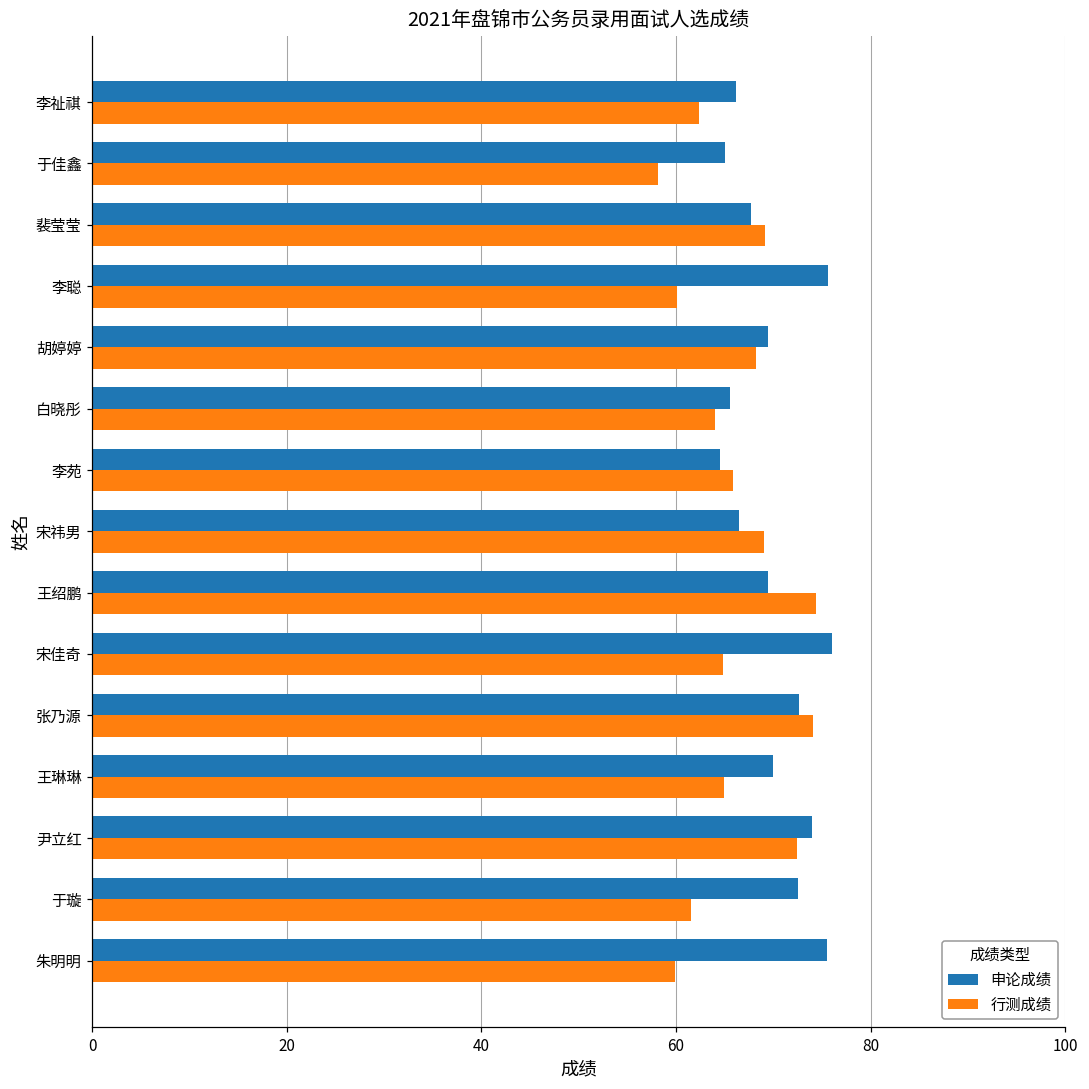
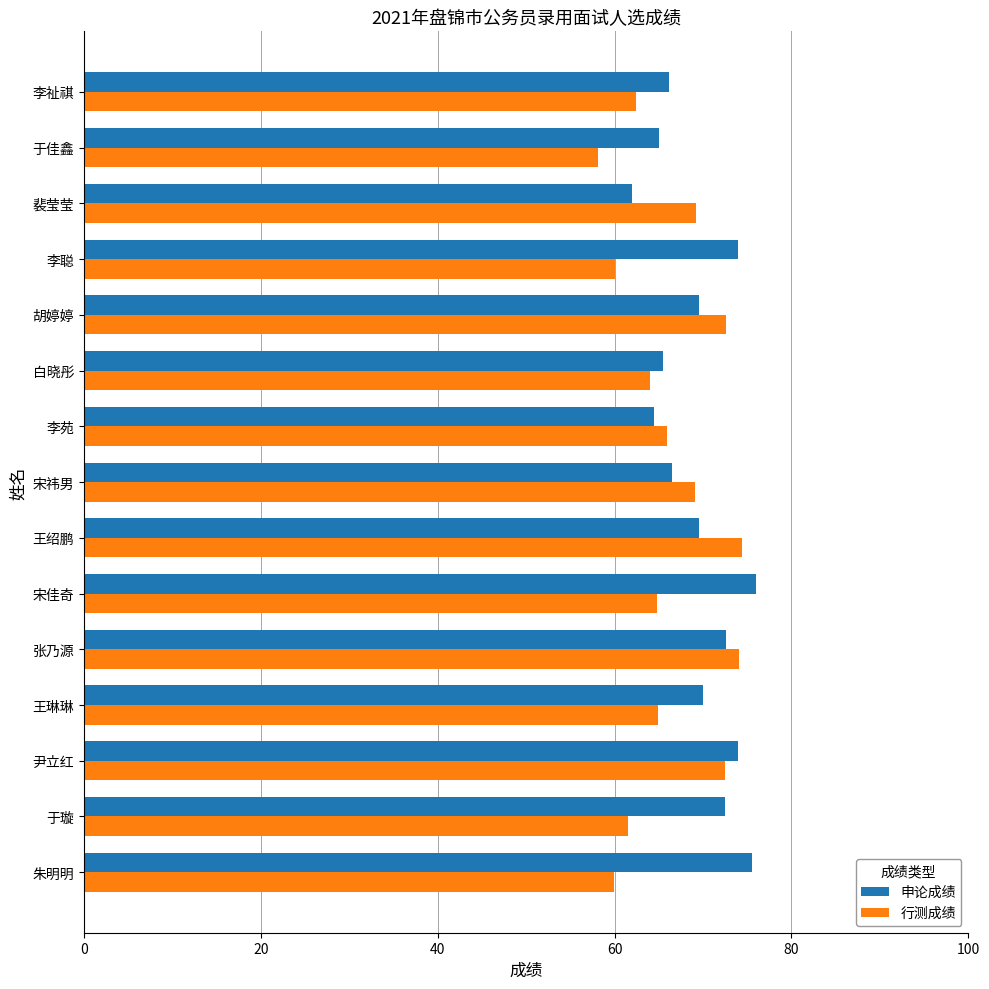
  {
    "申论成绩": {
      "李祉祺": 66,
      "于佳鑫": 65,
-     "裴莹莹": 68,
-     "李聪": 76,
+     "裴莹莹": 62,
+     "李聪": 74,
      "胡婷婷": 70,
      "白晓彤": 66,
      "李苑": 65,
      "宋祎男": 67,
      "王绍鹏": 70,
      "宋佳奇": 76,
      "张乃源": 73,
      "王琳琳": 70,
      "尹立红": 74,
      "于璇": 73,
      "朱明明": 76
    },
    "行测成绩": {
      "李祉祺": 62,
      "于佳鑫": 58,
      "裴莹莹": 69,
      "李聪": 60,
-     "胡婷婷": 68,
+     "胡婷婷": 73,
      "白晓彤": 64,
      "李苑": 66,
      "宋祎男": 69,
      "王绍鹏": 74,
      "宋佳奇": 65,
      "张乃源": 74,
      "王琳琳": 65,
      "尹立红": 72,
      "于璇": 62,
      "朱明明": 60
    }
  }
